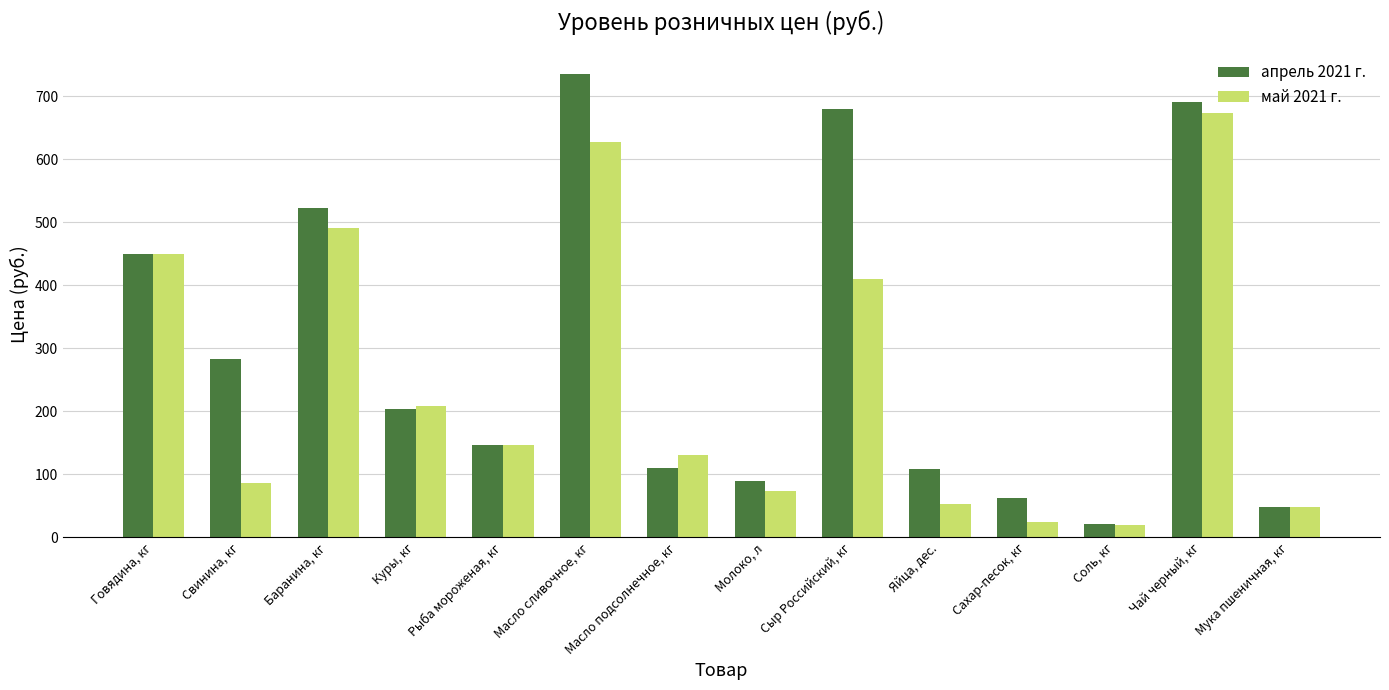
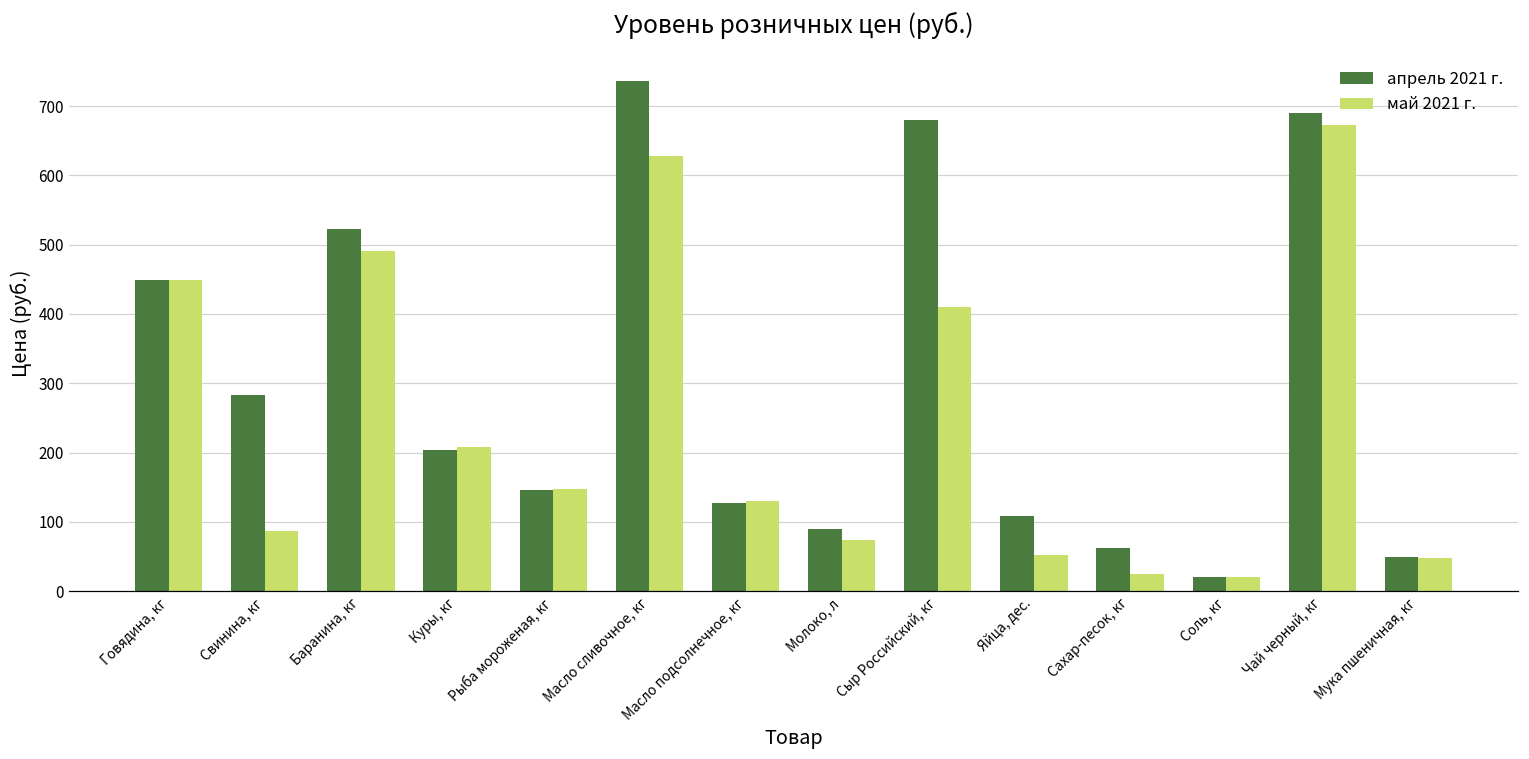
  {
    "апрель 2021 г.": {
      "Говядина, кг": 450,
      "Свинина, кг": 280,
      "Баранина, кг": 520,
      "Куры, кг": 200,
      "Рыба мороженая, кг": 150,
      "Масло сливочное, кг": 740,
-     "Масло подсолнечное, кг": 110,
+     "Масло подсолнечное, кг": 130,
      "Молоко, л": 90,
      "Сыр Российский, кг": 680,
      "Яйца, дес.": 110,
      "Сахар-песок, кг": 60,
      "Соль, кг": 20,
      "Чай черный, кг": 690,
      "Мука пшеничная, кг": 50
    },
    "май 2021 г.": {
      "Говядина, кг": 450,
      "Свинина, кг": 90,
      "Баранина, кг": 490,
      "Куры, кг": 210,
      "Рыба мороженая, кг": 150,
      "Масло сливочное, кг": 630,
      "Масло подсолнечное, кг": 130,
      "Молоко, л": 70,
      "Сыр Российский, кг": 410,
      "Яйца, дес.": 50,
      "Сахар-песок, кг": 20,
      "Соль, кг": 20,
      "Чай черный, кг": 670,
      "Мука пшеничная, кг": 50
    }
  }
